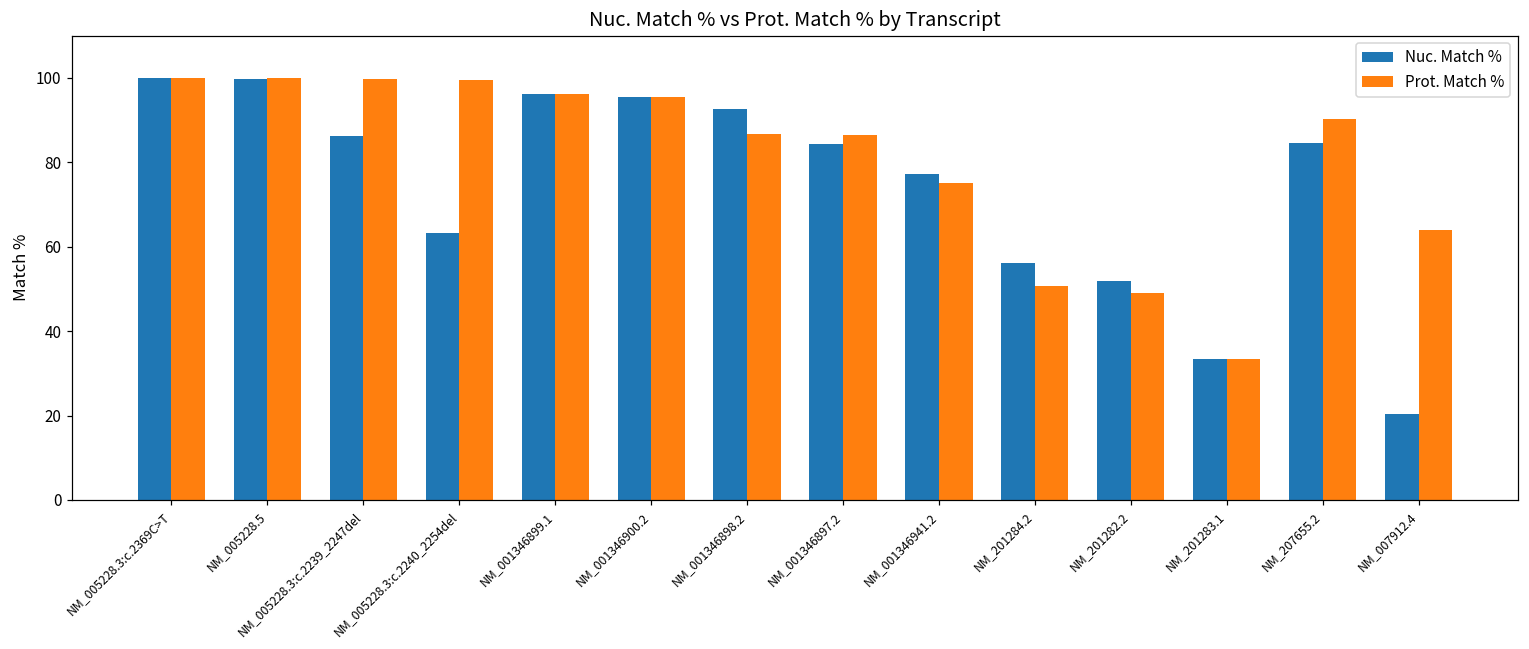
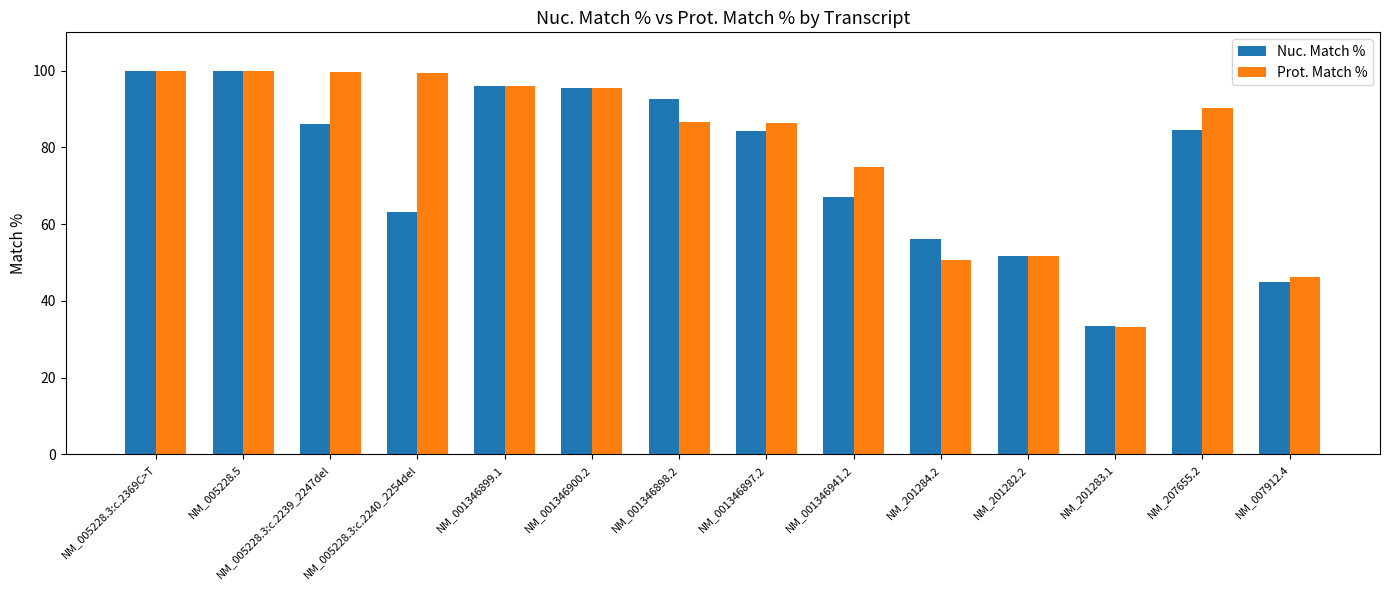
  {
    "Nuc. Match %": {
      "NM_005228.3:c.2369C>T": 100,
      "NM_005228.5": 100,
      "NM_005228.3:c.2239_2247del": 86,
      "NM_005228.3:c.2240_2254del": 63,
      "NM_001346899.1": 96,
      "NM_001346900.2": 96,
      "NM_001346898.2": 93,
      "NM_001346897.2": 84,
-     "NM_001346941.2": 77,
+     "NM_001346941.2": 67,
      "NM_201284.2": 56,
      "NM_201282.2": 52,
      "NM_201283.1": 33,
      "NM_207655.2": 85,
-     "NM_007912.4": 20
+     "NM_007912.4": 45
    },
    "Prot. Match %": {
      "NM_005228.3:c.2369C>T": 100,
      "NM_005228.5": 100,
      "NM_005228.3:c.2239_2247del": 100,
      "NM_005228.3:c.2240_2254del": 100,
      "NM_001346899.1": 96,
      "NM_001346900.2": 96,
      "NM_001346898.2": 87,
      "NM_001346897.2": 87,
      "NM_001346941.2": 75,
      "NM_201284.2": 51,
-     "NM_201282.2": 49,
+     "NM_201282.2": 52,
      "NM_201283.1": 33,
      "NM_207655.2": 90,
-     "NM_007912.4": 64
+     "NM_007912.4": 46
    }
  }
